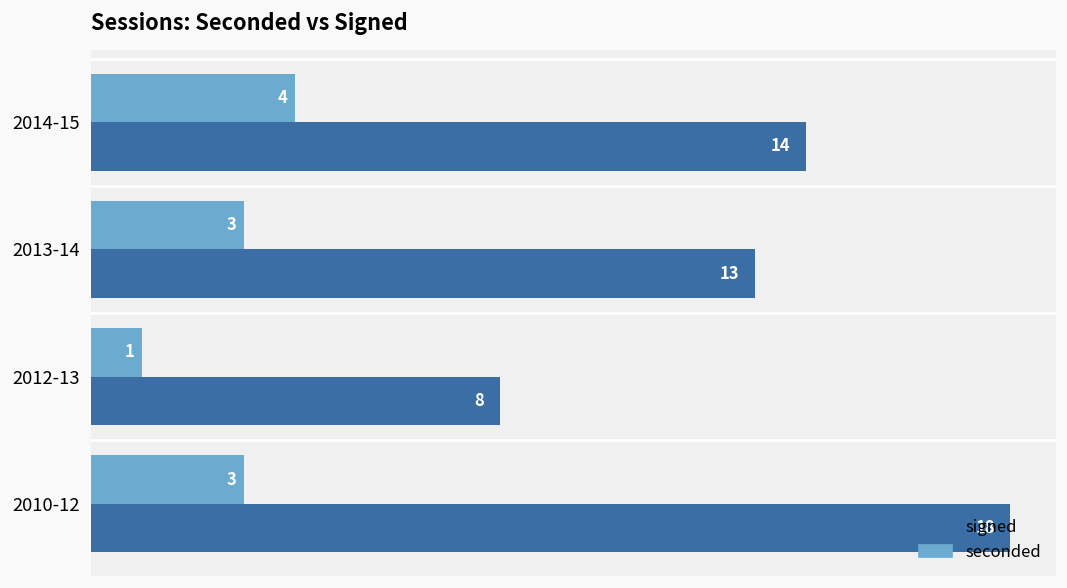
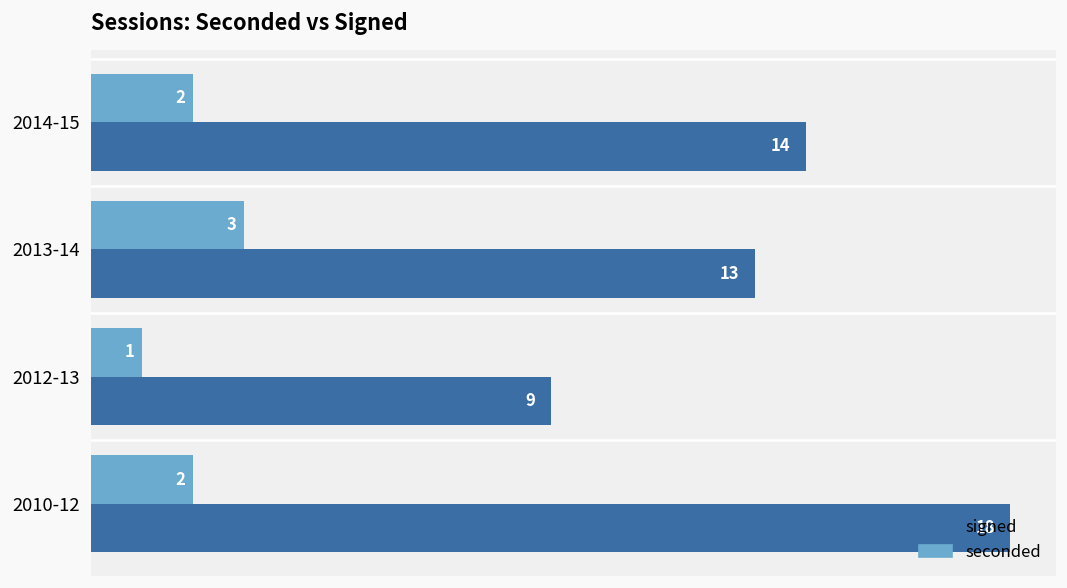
  {
    "signed": {
      "2014-15": 14,
      "2013-14": 13,
-     "2012-13": 8,
+     "2012-13": 9,
      "2010-12": 18
    },
    "seconded": {
-     "2014-15": 4,
+     "2014-15": 2,
      "2013-14": 3,
      "2012-13": 1,
-     "2010-12": 3
+     "2010-12": 2
    }
  }
